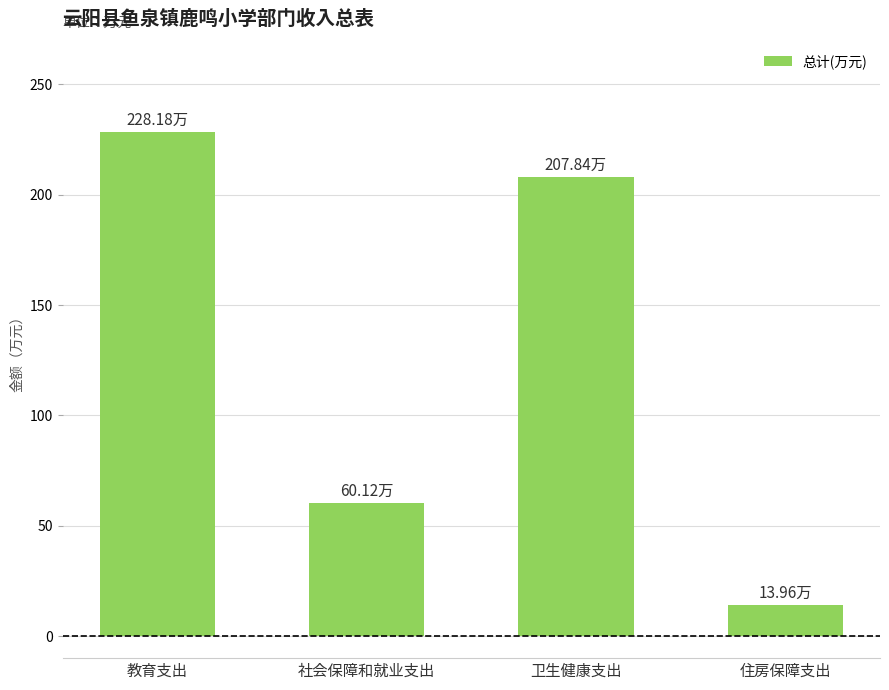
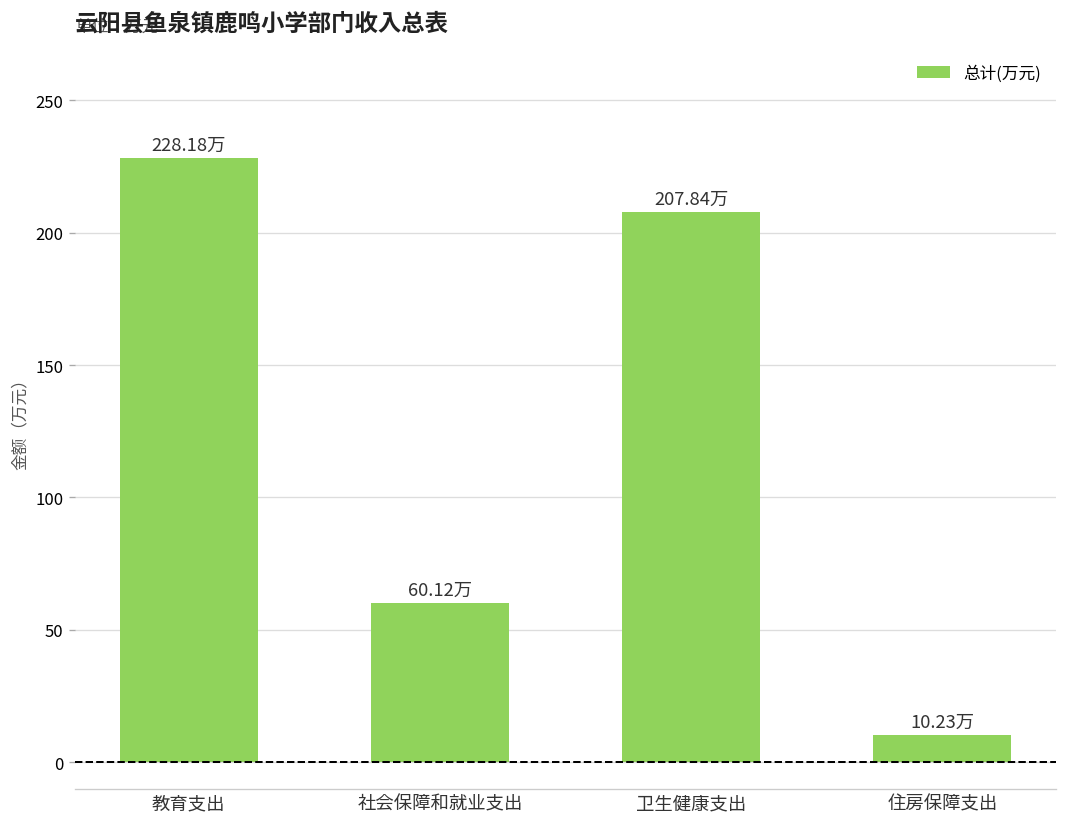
  {
    "教育支出": "228.18万",
    "社会保障和就业支出": "60.12万",
    "卫生健康支出": "207.84万",
-   "住房保障支出": "13.96万"
+   "住房保障支出": "10.23万"
  }
